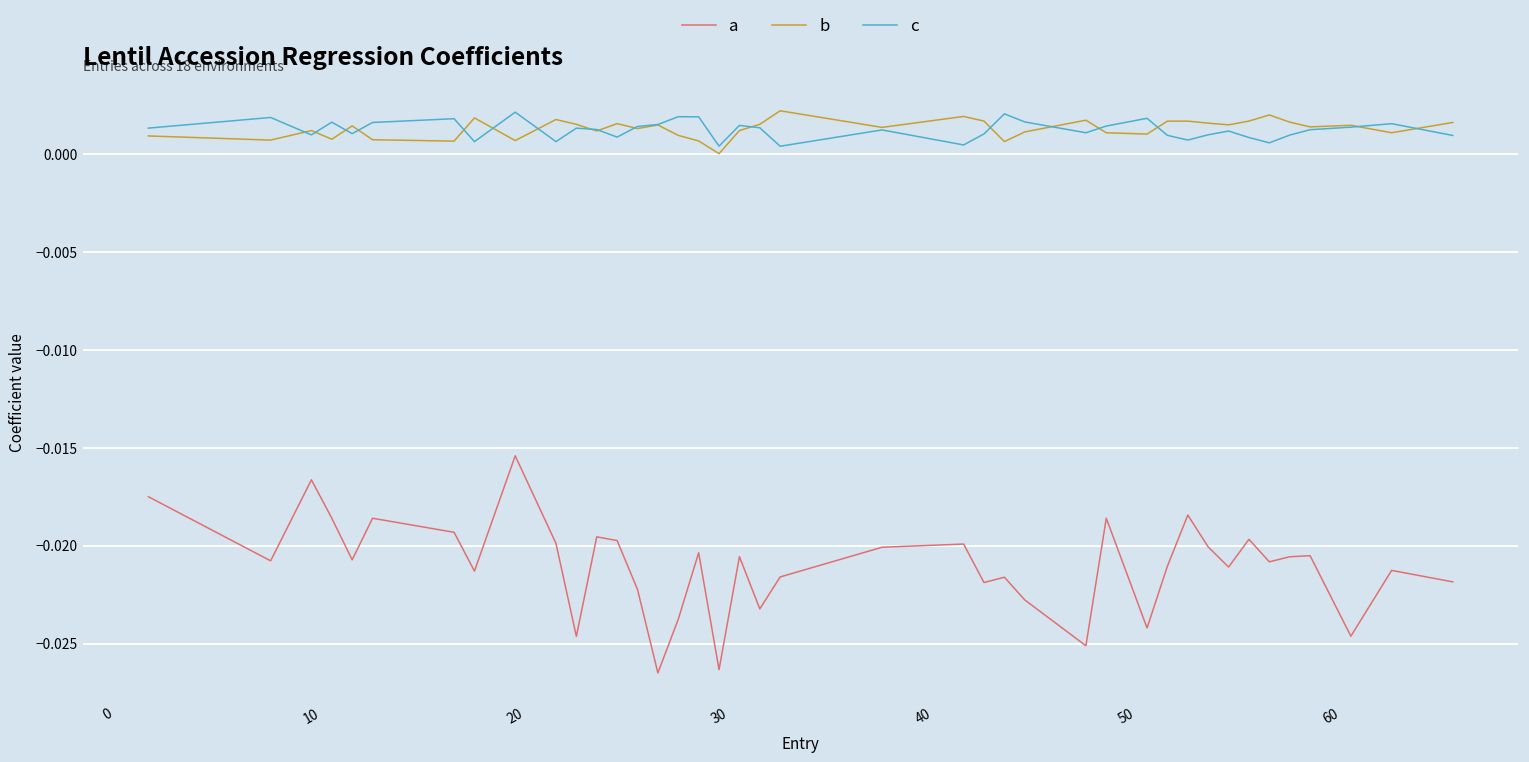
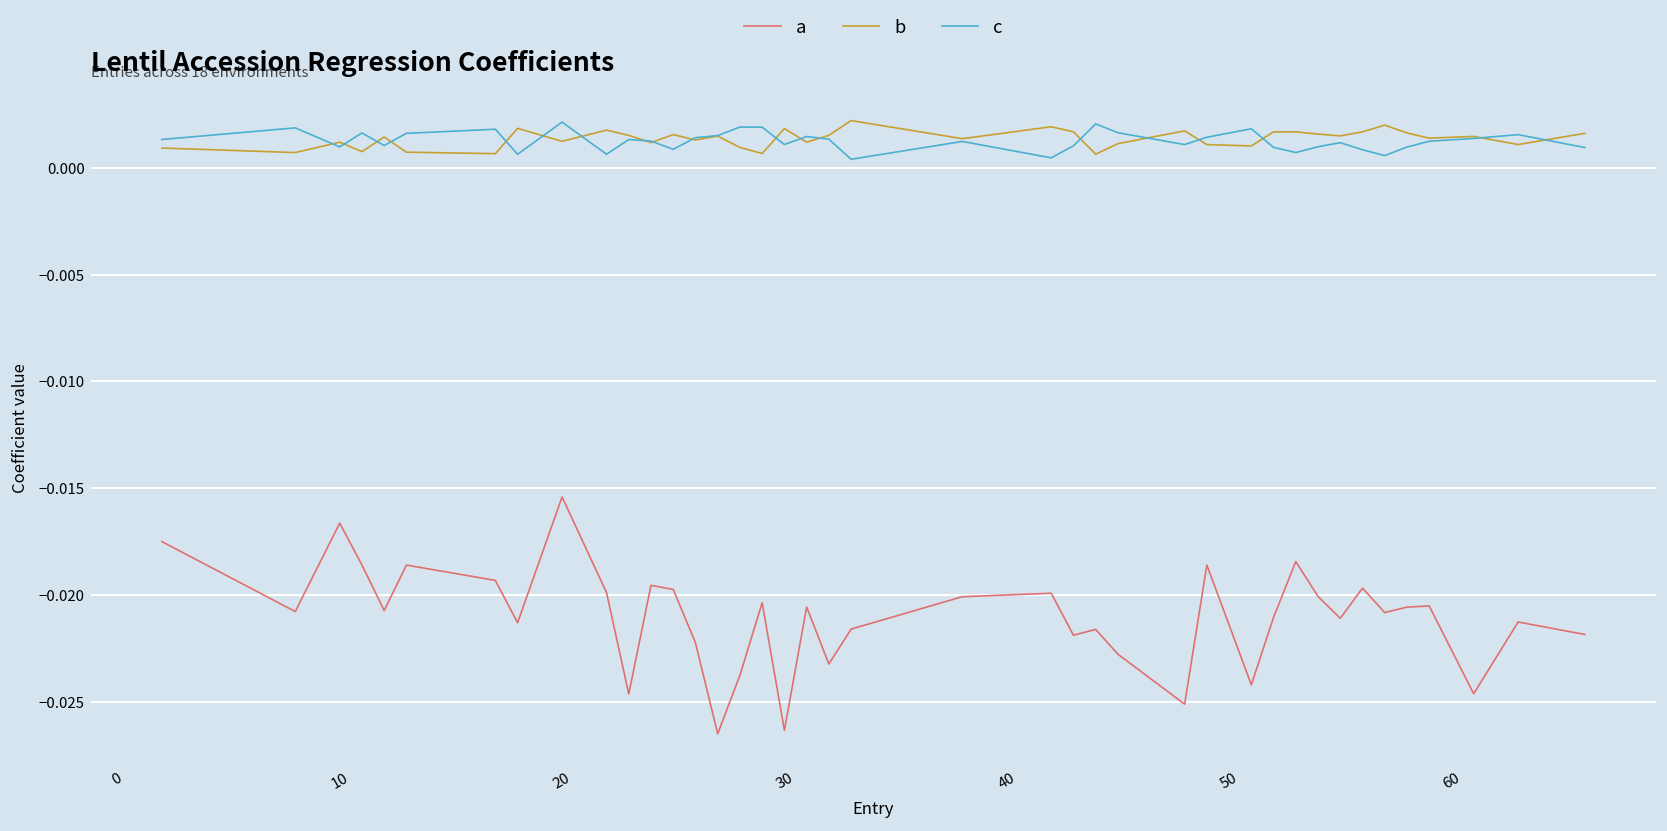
  {
    "a": {
      "10": -0.0166,
      "20": -0.0154,
      "30": -0.0263
    },
    "b": {
      "10": 0.0012,
-     "20": 0.0007,
-     "30": 0.0000
+     "20": 0.0012,
+     "30": 0.0018
    },
    "c": {
      "10": 0.0010,
      "20": 0.0021,
-     "30": 0.0004
+     "30": 0.0011
    }
  }
